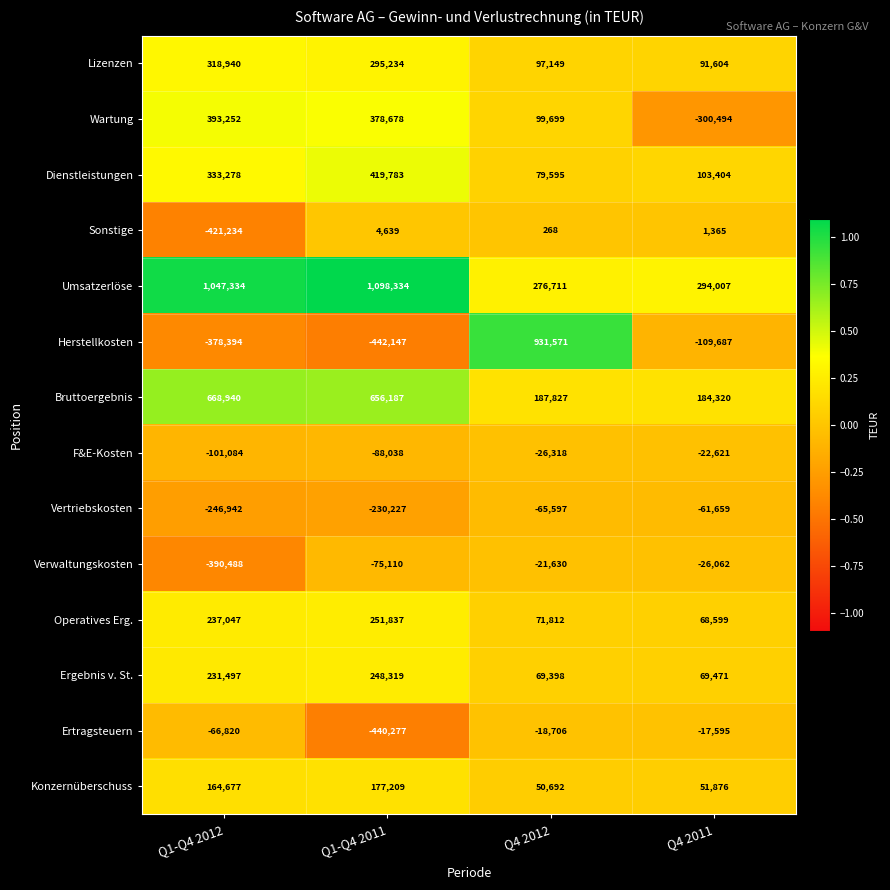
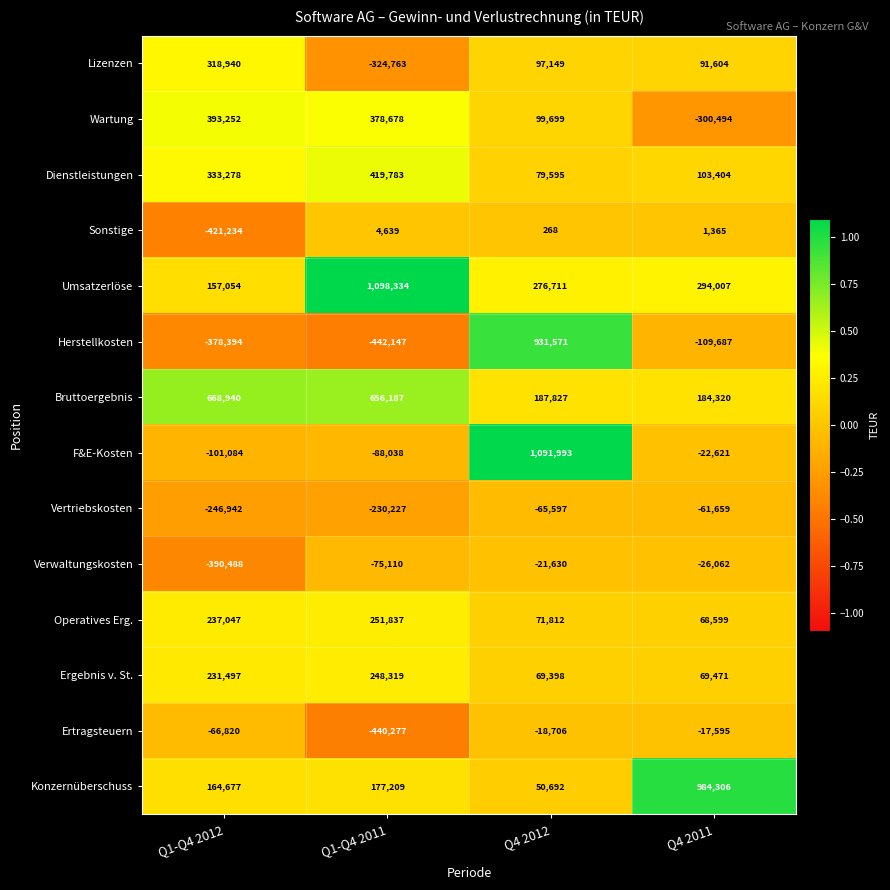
  {
    "Lizenzen": {
      "Q1-Q4 2012": "318,940",
-     "Q1-Q4 2011": "295,234",
+     "Q1-Q4 2011": "-324,763",
      "Q4 2012": "97,149",
      "Q4 2011": "91,604"
    },
    "Wartung": {
      "Q1-Q4 2012": "393,252",
      "Q1-Q4 2011": "378,678",
      "Q4 2012": "99,699",
      "Q4 2011": "-300,494"
    },
    "Dienstleistungen": {
      "Q1-Q4 2012": "333,278",
      "Q1-Q4 2011": "419,783",
      "Q4 2012": "79,595",
      "Q4 2011": "103,404"
    },
    "Sonstige": {
      "Q1-Q4 2012": "-421,234",
      "Q1-Q4 2011": "4,639",
      "Q4 2012": "268",
      "Q4 2011": "1,365"
    },
    "Umsatzerlöse": {
-     "Q1-Q4 2012": "1,047,334",
+     "Q1-Q4 2012": "157,054",
      "Q1-Q4 2011": "1,098,334",
      "Q4 2012": "276,711",
      "Q4 2011": "294,007"
    },
    "Herstellkosten": {
      "Q1-Q4 2012": "-378,394",
      "Q1-Q4 2011": "-442,147",
      "Q4 2012": "931,571",
      "Q4 2011": "-109,687"
    },
    "Bruttoergebnis": {
      "Q1-Q4 2012": "668,940",
      "Q1-Q4 2011": "656,187",
      "Q4 2012": "187,827",
      "Q4 2011": "184,320"
    },
    "F&E-Kosten": {
      "Q1-Q4 2012": "-101,084",
      "Q1-Q4 2011": "-88,038",
-     "Q4 2012": "-26,318",
+     "Q4 2012": "1,091,993",
      "Q4 2011": "-22,621"
    },
    "Vertriebskosten": {
      "Q1-Q4 2012": "-246,942",
      "Q1-Q4 2011": "-230,227",
      "Q4 2012": "-65,597",
      "Q4 2011": "-61,659"
    },
    "Verwaltungskosten": {
      "Q1-Q4 2012": "-390,488",
      "Q1-Q4 2011": "-75,110",
      "Q4 2012": "-21,630",
      "Q4 2011": "-26,062"
    },
    "Operatives Erg.": {
      "Q1-Q4 2012": "237,047",
      "Q1-Q4 2011": "251,837",
      "Q4 2012": "71,812",
      "Q4 2011": "68,599"
    },
    "Ergebnis v. St.": {
      "Q1-Q4 2012": "231,497",
      "Q1-Q4 2011": "248,319",
      "Q4 2012": "69,398",
      "Q4 2011": "69,471"
    },
    "Ertragsteuern": {
      "Q1-Q4 2012": "-66,820",
      "Q1-Q4 2011": "-440,277",
      "Q4 2012": "-18,706",
      "Q4 2011": "-17,595"
    },
    "Konzernüberschuss": {
      "Q1-Q4 2012": "164,677",
      "Q1-Q4 2011": "177,209",
      "Q4 2012": "50,692",
-     "Q4 2011": "51,876"
+     "Q4 2011": "984,306"
    }
  }
